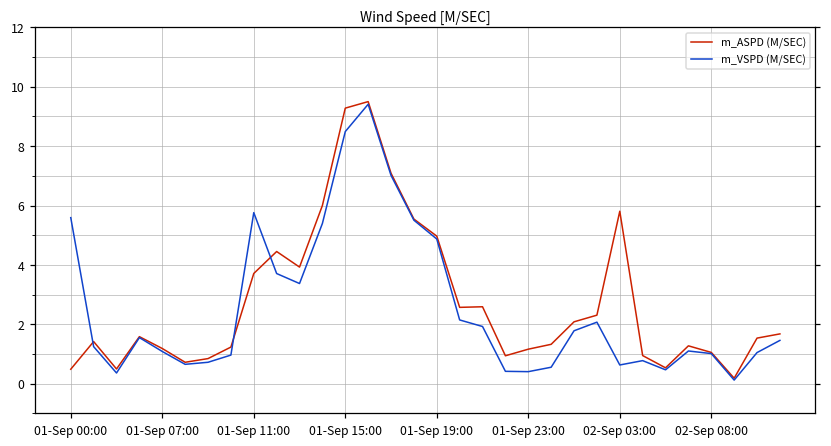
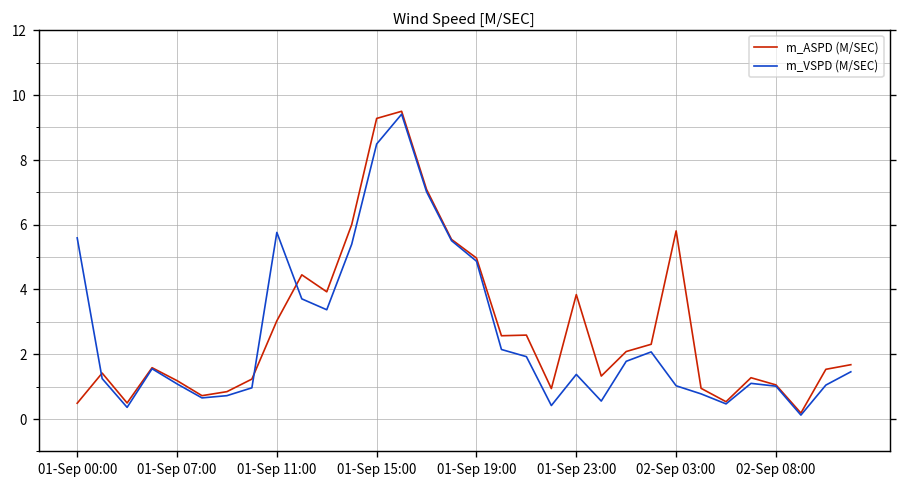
  {
    "m_ASPD (M/SEC)": {
      "01-Sep 00:00": 0.5,
      "01-Sep 07:00": 1.2,
-     "01-Sep 11:00": 3.7,
+     "01-Sep 11:00": 3.0,
      "01-Sep 15:00": 9.3,
      "01-Sep 19:00": 5.0,
-     "01-Sep 23:00": 1.2,
+     "01-Sep 23:00": 3.8,
      "02-Sep 03:00": 5.8
    },
    "m_VSPD (M/SEC)": {
      "01-Sep 00:00": 5.6,
      "01-Sep 07:00": 1.1,
      "01-Sep 11:00": 5.8,
      "01-Sep 15:00": 8.5,
      "01-Sep 19:00": 4.9,
-     "01-Sep 23:00": 0.4,
-     "02-Sep 03:00": 0.6
+     "01-Sep 23:00": 1.4,
+     "02-Sep 03:00": 1.0
    }
  }
